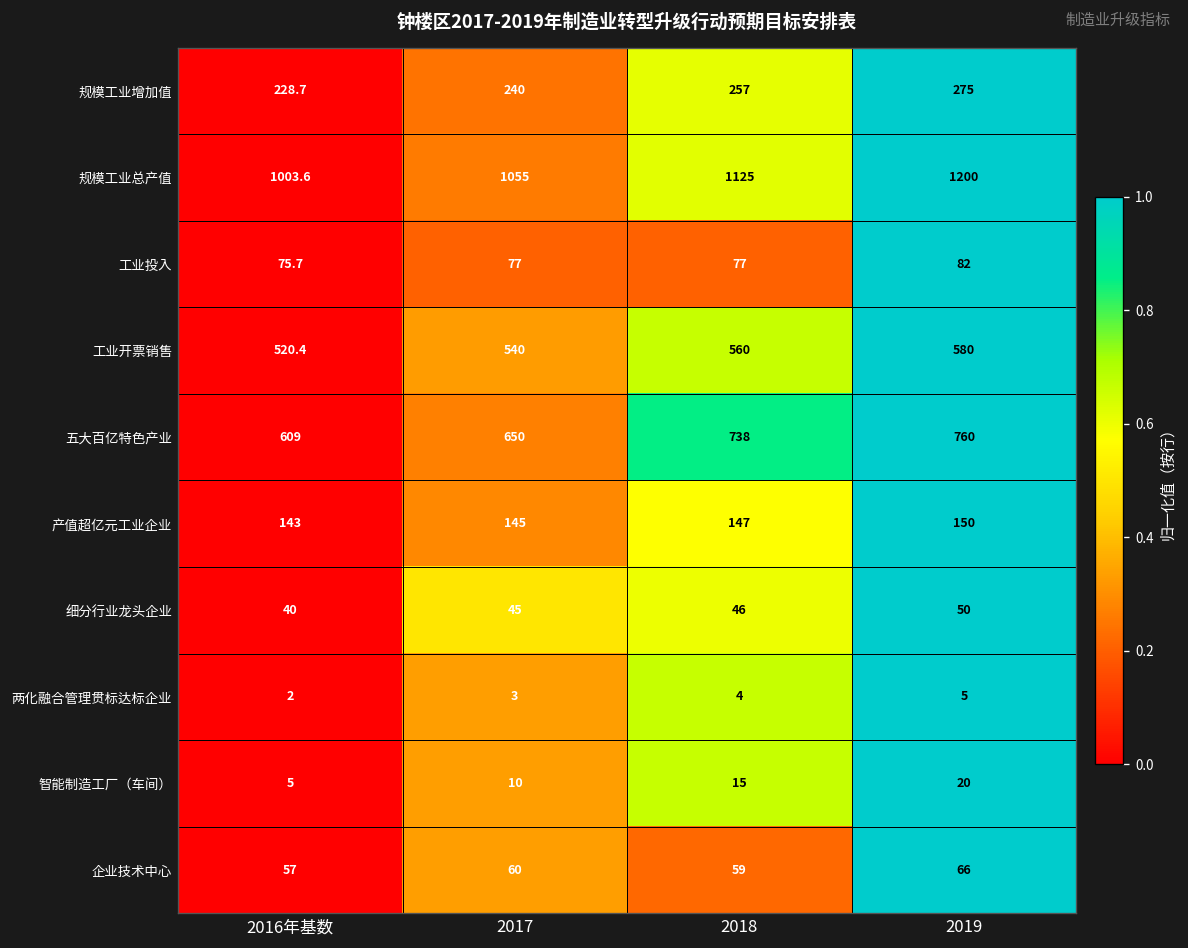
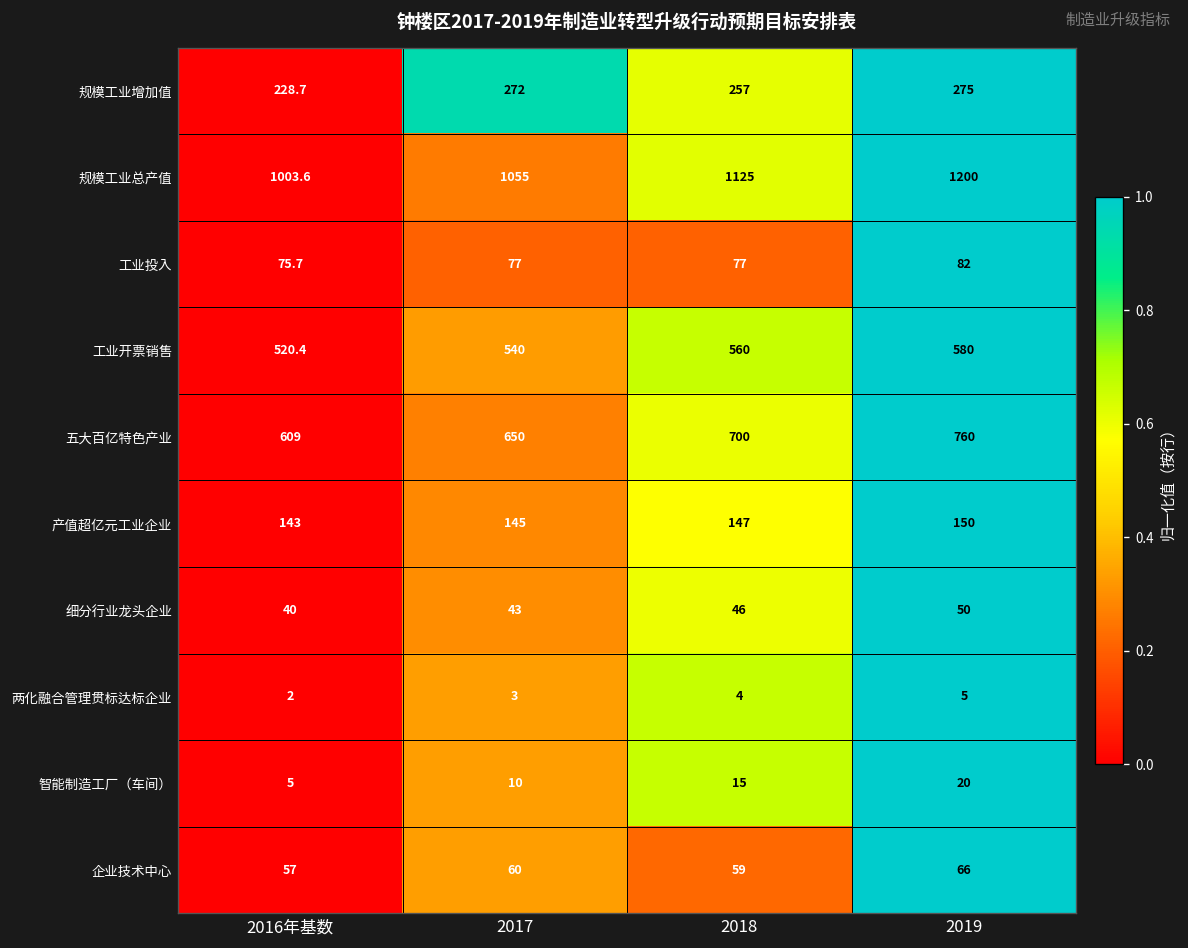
  {
    "规模工业增加值": {
      "2016年基数": 228.7,
-     "2017": 240,
+     "2017": 272,
      "2018": 257,
      "2019": 275
    },
    "规模工业总产值": {
      "2016年基数": 1003.6,
      "2017": 1055,
      "2018": 1125,
      "2019": 1200
    },
    "工业投入": {
      "2016年基数": 75.7,
      "2017": 77,
      "2018": 77,
      "2019": 82
    },
    "工业开票销售": {
      "2016年基数": 520.4,
      "2017": 540,
      "2018": 560,
      "2019": 580
    },
    "五大百亿特色产业": {
      "2016年基数": 609,
      "2017": 650,
-     "2018": 738,
+     "2018": 700,
      "2019": 760
    },
    "产值超亿元工业企业": {
      "2016年基数": 143,
      "2017": 145,
      "2018": 147,
      "2019": 150
    },
    "细分行业龙头企业": {
      "2016年基数": 40,
-     "2017": 45,
+     "2017": 43,
      "2018": 46,
      "2019": 50
    },
    "两化融合管理贯标达标企业": {
      "2016年基数": 2,
      "2017": 3,
      "2018": 4,
      "2019": 5
    },
    "智能制造工厂（车间）": {
      "2016年基数": 5,
      "2017": 10,
      "2018": 15,
      "2019": 20
    },
    "企业技术中心": {
      "2016年基数": 57,
      "2017": 60,
      "2018": 59,
      "2019": 66
    }
  }
